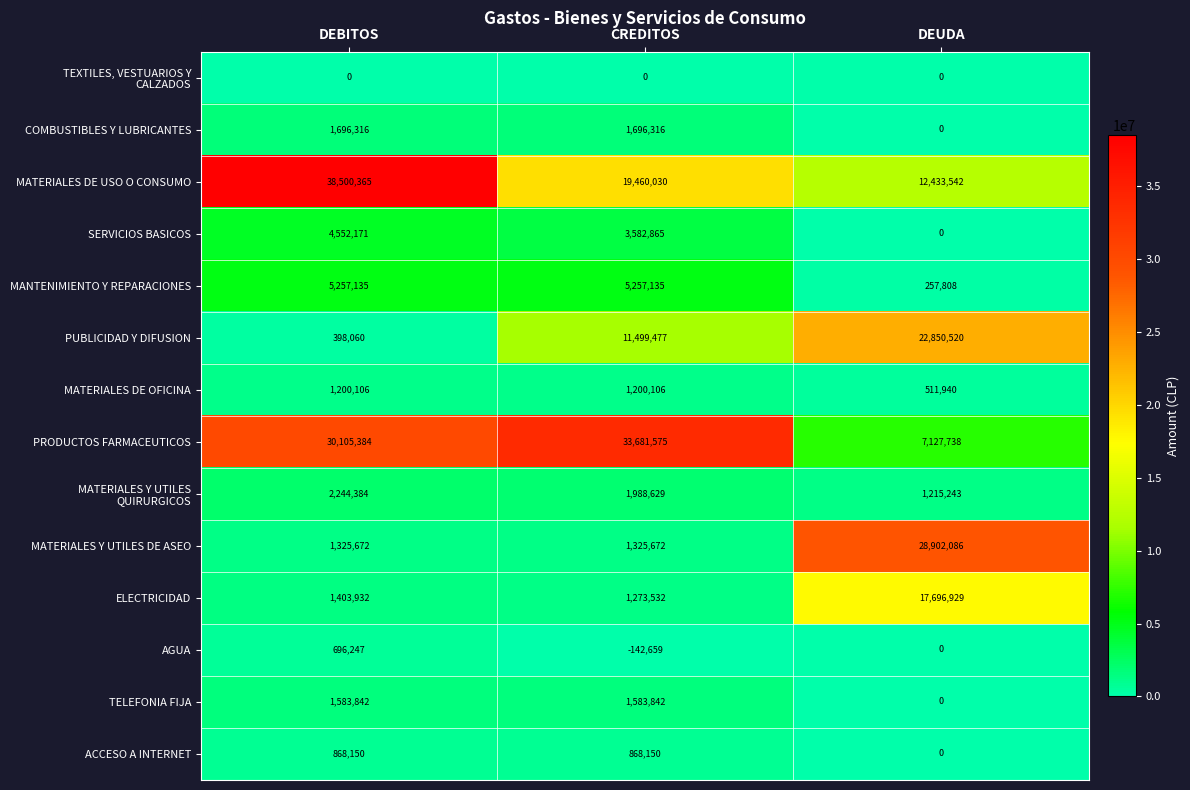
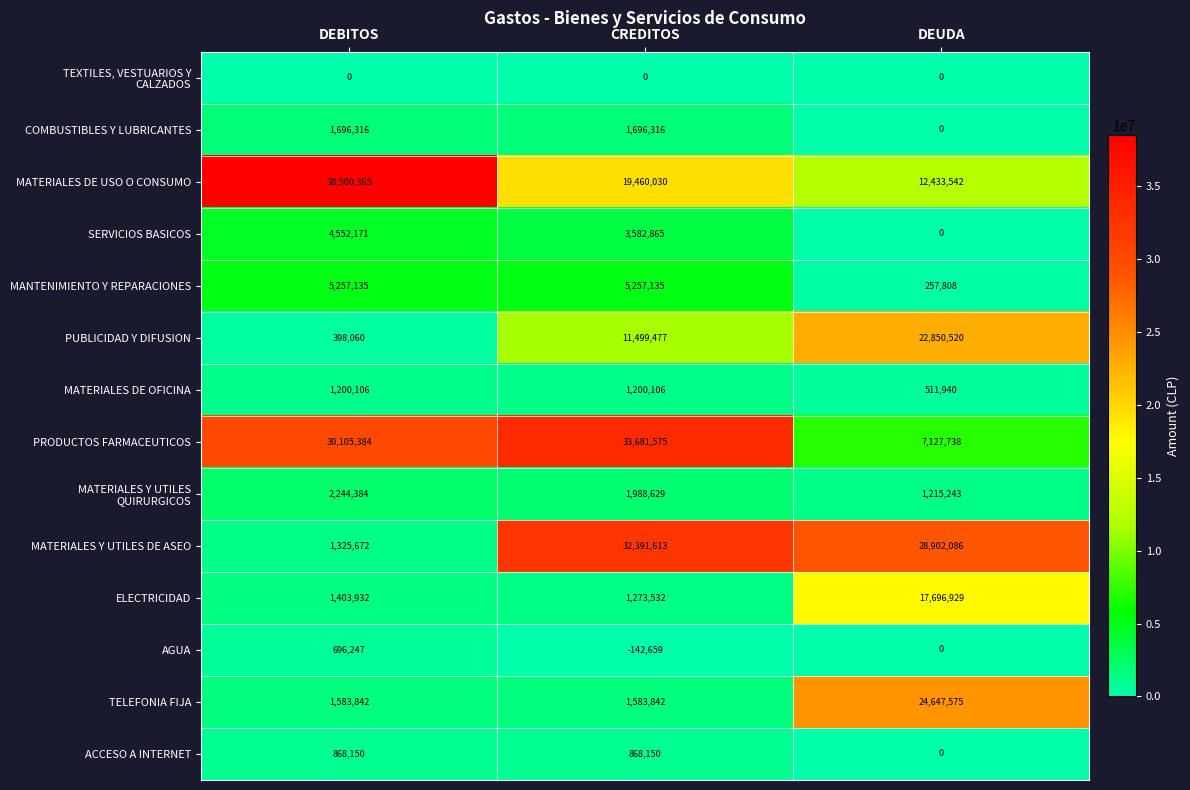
  {
    "TEXTILES, VESTUARIOS Y CALZADOS": {
      "DEBITOS": "0",
      "CREDITOS": "0",
      "DEUDA": "0"
    },
    "COMBUSTIBLES Y LUBRICANTES": {
      "DEBITOS": "1,696,316",
      "CREDITOS": "1,696,316",
      "DEUDA": "0"
    },
    "MATERIALES DE USO O CONSUMO": {
      "DEBITOS": "38,500,365",
      "CREDITOS": "19,460,030",
      "DEUDA": "12,433,542"
    },
    "SERVICIOS BASICOS": {
      "DEBITOS": "4,552,171",
      "CREDITOS": "3,582,865",
      "DEUDA": "0"
    },
    "MANTENIMIENTO Y REPARACIONES": {
      "DEBITOS": "5,257,135",
      "CREDITOS": "5,257,135",
      "DEUDA": "257,808"
    },
    "PUBLICIDAD Y DIFUSION": {
      "DEBITOS": "398,060",
      "CREDITOS": "11,499,477",
      "DEUDA": "22,850,520"
    },
    "MATERIALES DE OFICINA": {
      "DEBITOS": "1,200,106",
      "CREDITOS": "1,200,106",
      "DEUDA": "511,940"
    },
    "PRODUCTOS FARMACEUTICOS": {
      "DEBITOS": "30,105,384",
      "CREDITOS": "33,681,575",
      "DEUDA": "7,127,738"
    },
    "MATERIALES Y UTILES QUIRURGICOS": {
      "DEBITOS": "2,244,384",
      "CREDITOS": "1,988,629",
      "DEUDA": "1,215,243"
    },
    "MATERIALES Y UTILES DE ASEO": {
      "DEBITOS": "1,325,672",
-     "CREDITOS": "1,325,672",
+     "CREDITOS": "32,391,613",
      "DEUDA": "28,902,086"
    },
    "ELECTRICIDAD": {
      "DEBITOS": "1,403,932",
      "CREDITOS": "1,273,532",
      "DEUDA": "17,696,929"
    },
    "AGUA": {
      "DEBITOS": "696,247",
      "CREDITOS": "-142,659",
      "DEUDA": "0"
    },
    "TELEFONIA FIJA": {
      "DEBITOS": "1,583,842",
      "CREDITOS": "1,583,842",
-     "DEUDA": "0"
+     "DEUDA": "24,647,575"
    },
    "ACCESO A INTERNET": {
      "DEBITOS": "868,150",
      "CREDITOS": "868,150",
      "DEUDA": "0"
    }
  }
